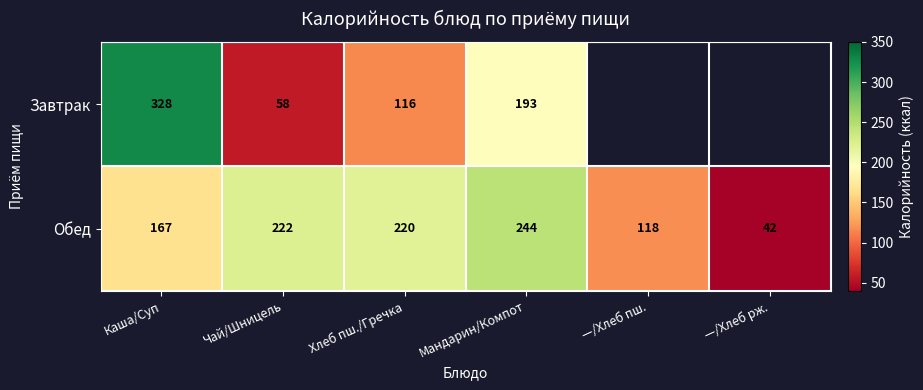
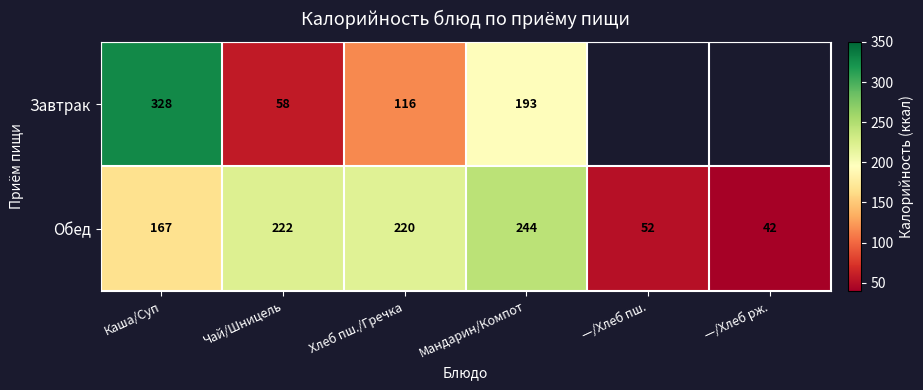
  {
    "Завтрак": {
      "Каша/Суп": 328,
      "Чай/Шницель": 58,
      "Хлеб пш./Гречка": 116,
      "Мандарин/Компот": 193
    },
    "Обед": {
      "Каша/Суп": 167,
      "Чай/Шницель": 222,
      "Хлеб пш./Гречка": 220,
      "Мандарин/Компот": 244,
-     "—/Хлеб пш.": 118,
+     "—/Хлеб пш.": 52,
      "—/Хлеб рж.": 42
    }
  }
